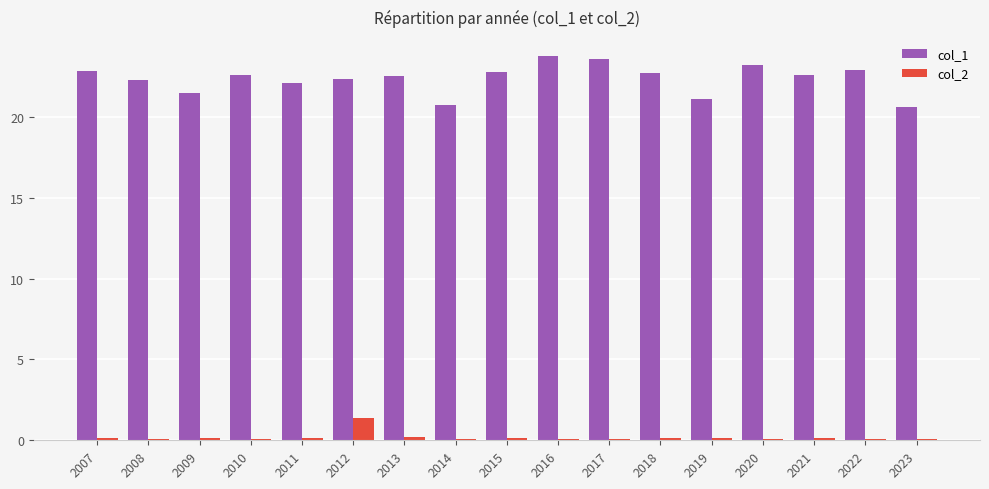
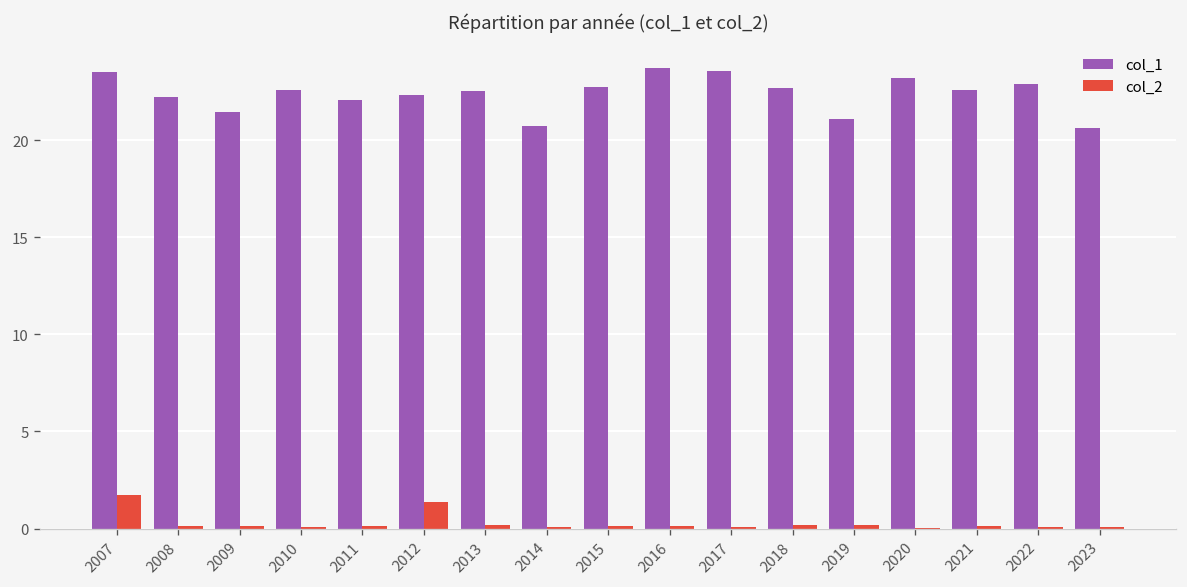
  {
    "col_1": {
-     "2007": 22.8,
+     "2007": 23.5,
      "2008": 22.2,
      "2009": 21.4,
      "2010": 22.6,
      "2011": 22.1,
      "2012": 22.3,
      "2013": 22.5,
      "2014": 20.7,
      "2015": 22.8,
      "2016": 23.7,
      "2017": 23.6,
      "2018": 22.7,
      "2019": 21.1,
      "2020": 23.2,
      "2021": 22.6,
      "2022": 22.9,
      "2023": 20.6
    },
    "col_2": {
-     "2007": 0.1,
+     "2007": 1.7,
      "2012": 1.4,
      "2013": 0.2,
      "2018": 0.2,
      "2019": 0.2,
      "2021": 0.2
    }
  }
